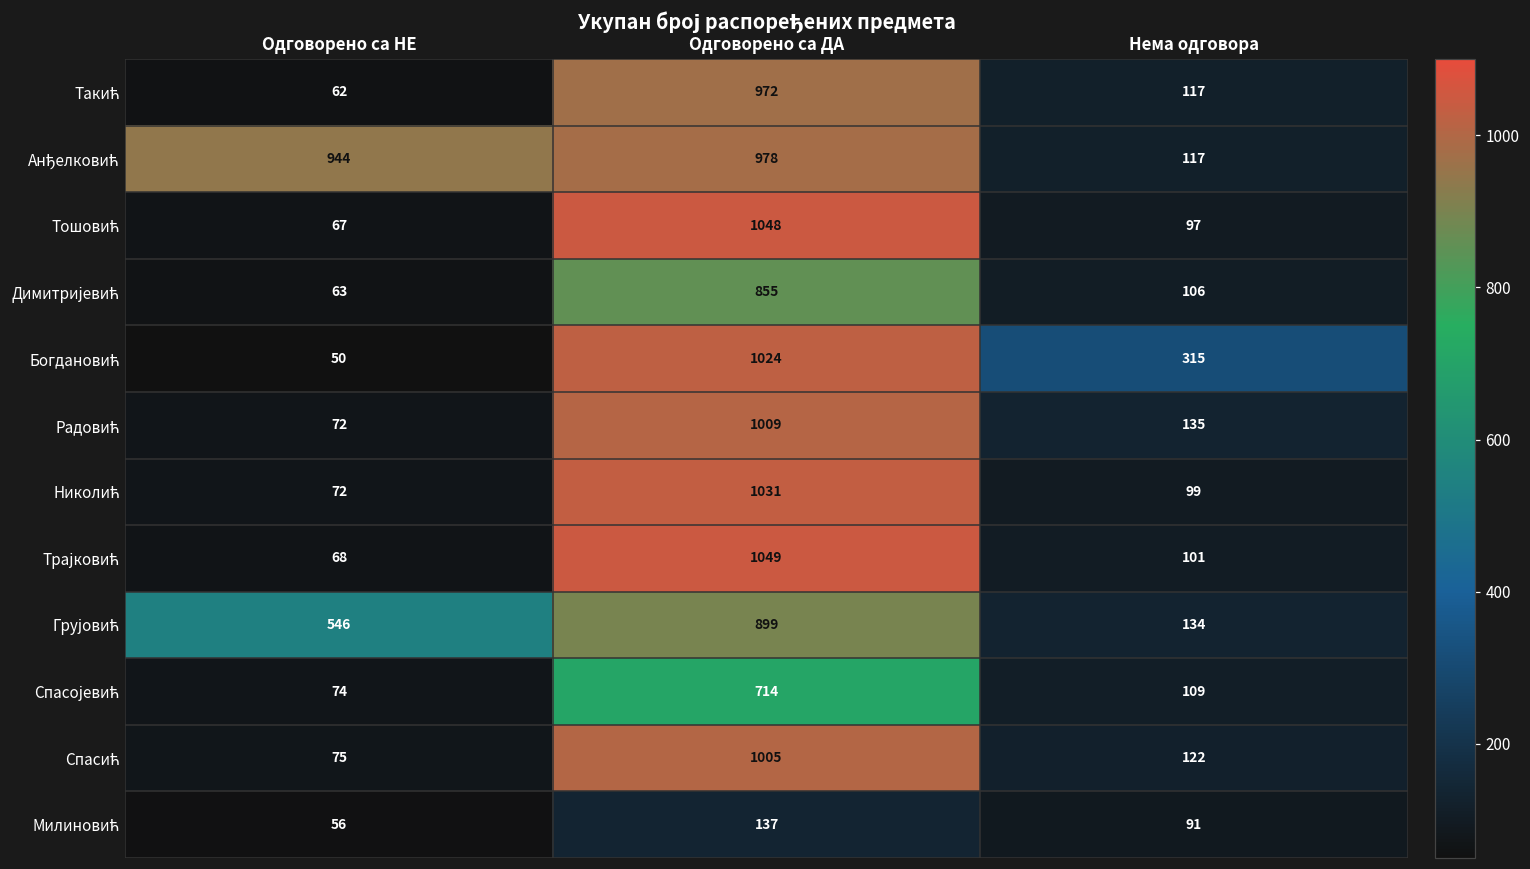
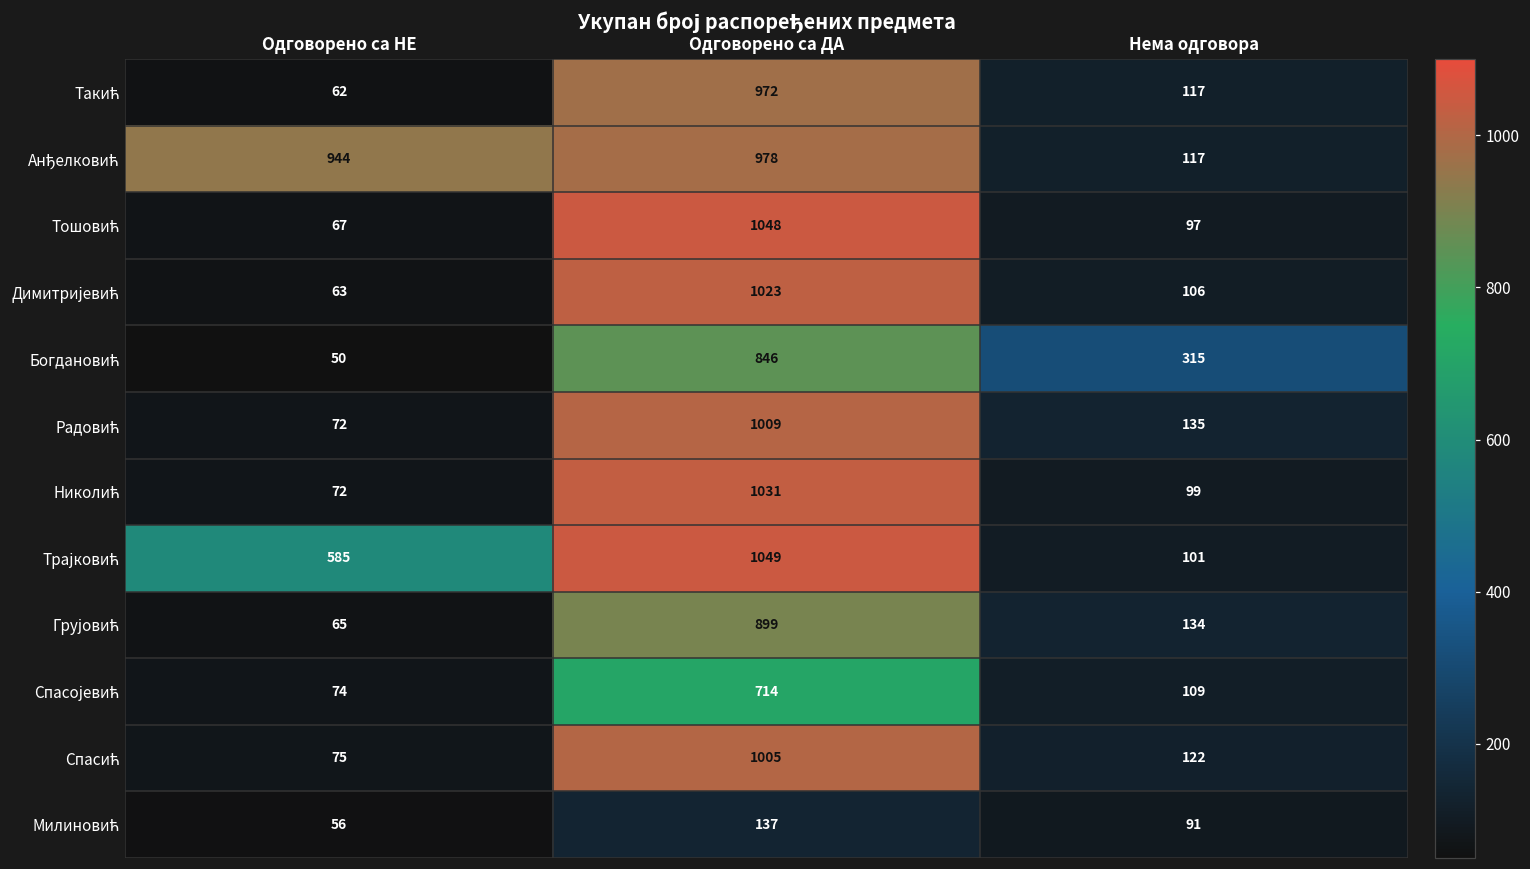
  {
    "Такић": {
      "Одговорено са НЕ": 62,
      "Одговорено са ДА": 972,
      "Нема одговора": 117
    },
    "Анђелковић": {
      "Одговорено са НЕ": 944,
      "Одговорено са ДА": 978,
      "Нема одговора": 117
    },
    "Тошовић": {
      "Одговорено са НЕ": 67,
      "Одговорено са ДА": 1048,
      "Нема одговора": 97
    },
    "Димитријевић": {
      "Одговорено са НЕ": 63,
-     "Одговорено са ДА": 855,
+     "Одговорено са ДА": 1023,
      "Нема одговора": 106
    },
    "Богдановић": {
      "Одговорено са НЕ": 50,
-     "Одговорено са ДА": 1024,
+     "Одговорено са ДА": 846,
      "Нема одговора": 315
    },
    "Радовић": {
      "Одговорено са НЕ": 72,
      "Одговорено са ДА": 1009,
      "Нема одговора": 135
    },
    "Николић": {
      "Одговорено са НЕ": 72,
      "Одговорено са ДА": 1031,
      "Нема одговора": 99
    },
    "Трајковић": {
-     "Одговорено са НЕ": 68,
+     "Одговорено са НЕ": 585,
      "Одговорено са ДА": 1049,
      "Нема одговора": 101
    },
    "Грујовић": {
-     "Одговорено са НЕ": 546,
+     "Одговорено са НЕ": 65,
      "Одговорено са ДА": 899,
      "Нема одговора": 134
    },
    "Спасојевић": {
      "Одговорено са НЕ": 74,
      "Одговорено са ДА": 714,
      "Нема одговора": 109
    },
    "Спасић": {
      "Одговорено са НЕ": 75,
      "Одговорено са ДА": 1005,
      "Нема одговора": 122
    },
    "Милиновић": {
      "Одговорено са НЕ": 56,
      "Одговорено са ДА": 137,
      "Нема одговора": 91
    }
  }
